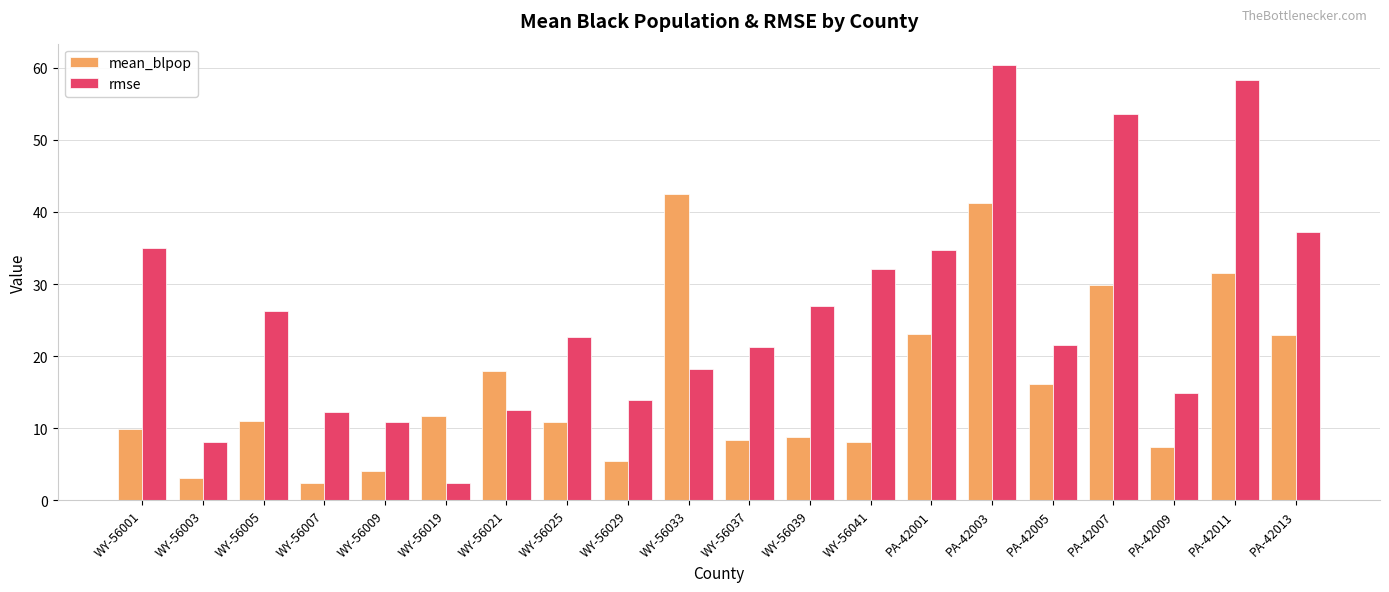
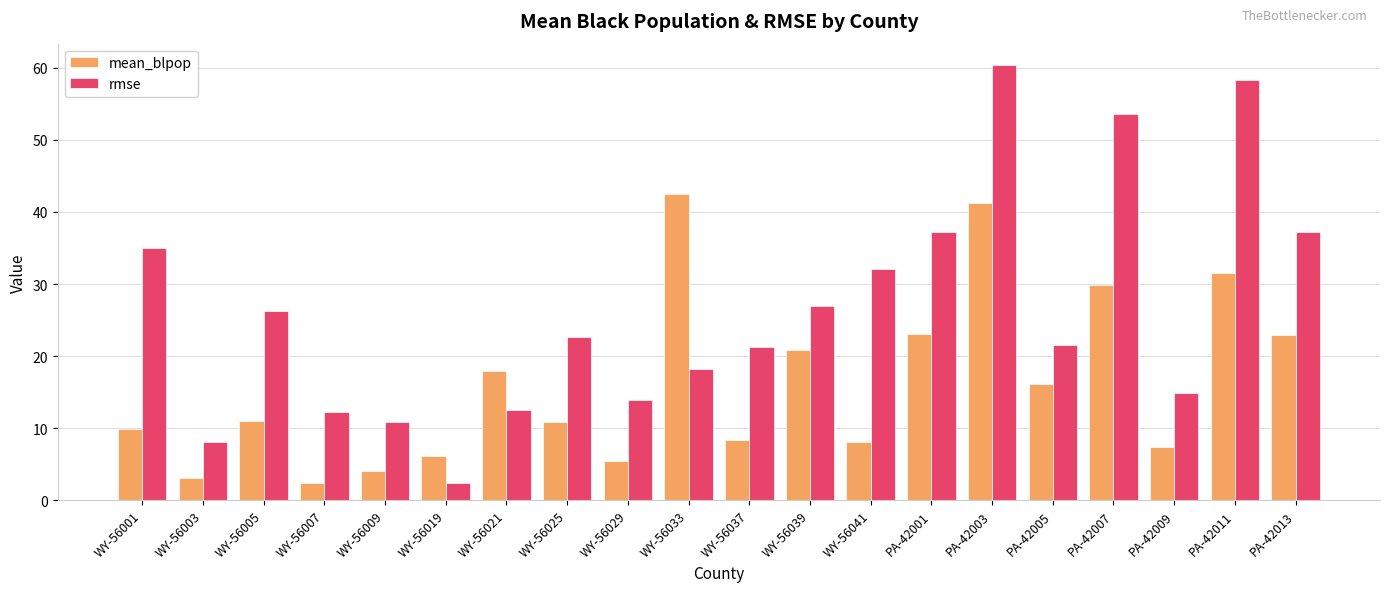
  {
    "mean_blpop": {
      "WY-56001": 10,
      "WY-56003": 3,
      "WY-56005": 11,
      "WY-56007": 2,
      "WY-56009": 4,
-     "WY-56019": 12,
+     "WY-56019": 6,
      "WY-56021": 18,
      "WY-56025": 11,
      "WY-56029": 5,
      "WY-56033": 42,
      "WY-56037": 8,
-     "WY-56039": 9,
+     "WY-56039": 21,
      "WY-56041": 8,
      "PA-42001": 23,
      "PA-42003": 41,
      "PA-42005": 16,
      "PA-42007": 30,
      "PA-42009": 7,
      "PA-42011": 32,
      "PA-42013": 23
    },
    "rmse": {
      "WY-56001": 35,
      "WY-56003": 8,
      "WY-56005": 26,
      "WY-56007": 12,
      "WY-56009": 11,
      "WY-56019": 2,
      "WY-56021": 13,
      "WY-56025": 23,
      "WY-56029": 14,
      "WY-56033": 18,
      "WY-56037": 21,
      "WY-56039": 27,
      "WY-56041": 32,
-     "PA-42001": 35,
+     "PA-42001": 37,
      "PA-42003": 60,
      "PA-42005": 22,
      "PA-42007": 54,
      "PA-42009": 15,
      "PA-42011": 58,
      "PA-42013": 37
    }
  }
